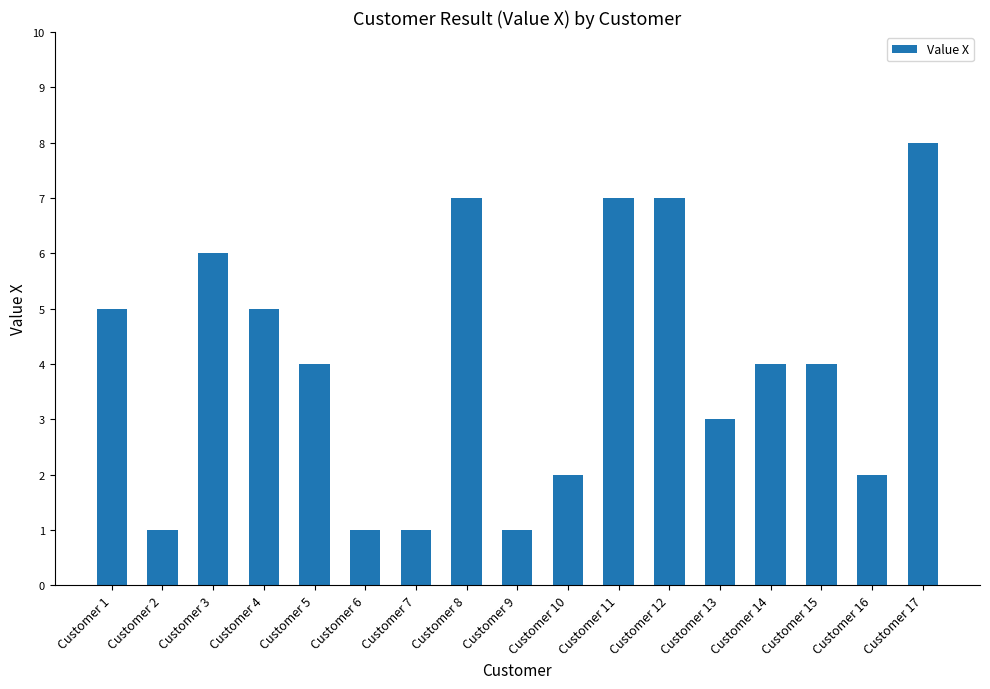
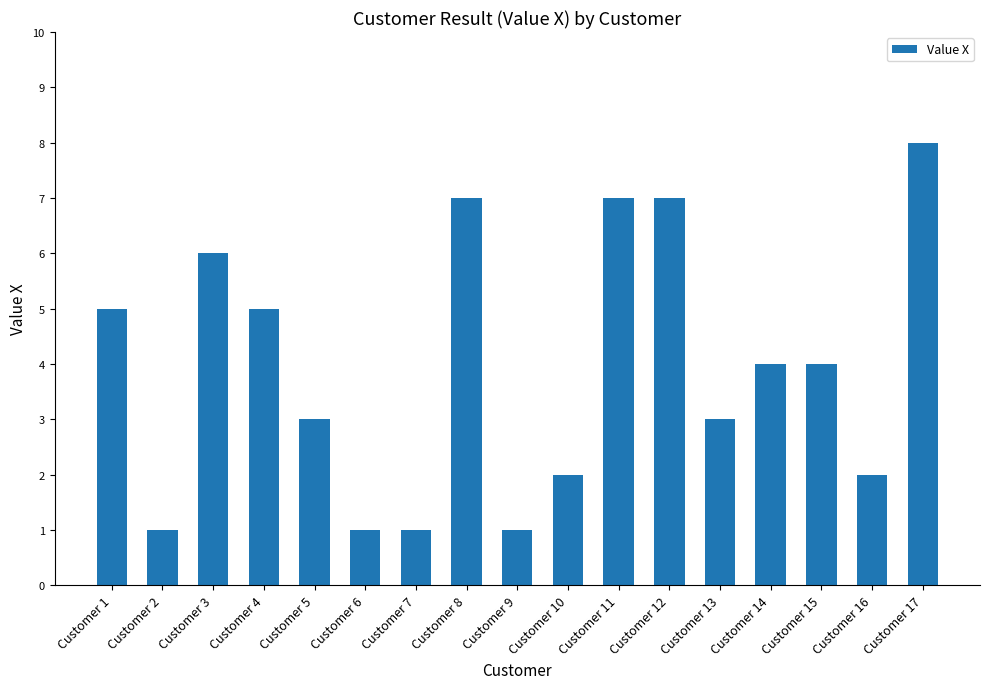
  {
    "Customer 1": 5,
    "Customer 2": 1,
    "Customer 3": 6,
    "Customer 4": 5,
-   "Customer 5": 4,
+   "Customer 5": 3,
    "Customer 6": 1,
    "Customer 7": 1,
    "Customer 8": 7,
    "Customer 9": 1,
    "Customer 10": 2,
    "Customer 11": 7,
    "Customer 12": 7,
    "Customer 13": 3,
    "Customer 14": 4,
    "Customer 15": 4,
    "Customer 16": 2,
    "Customer 17": 8
  }
